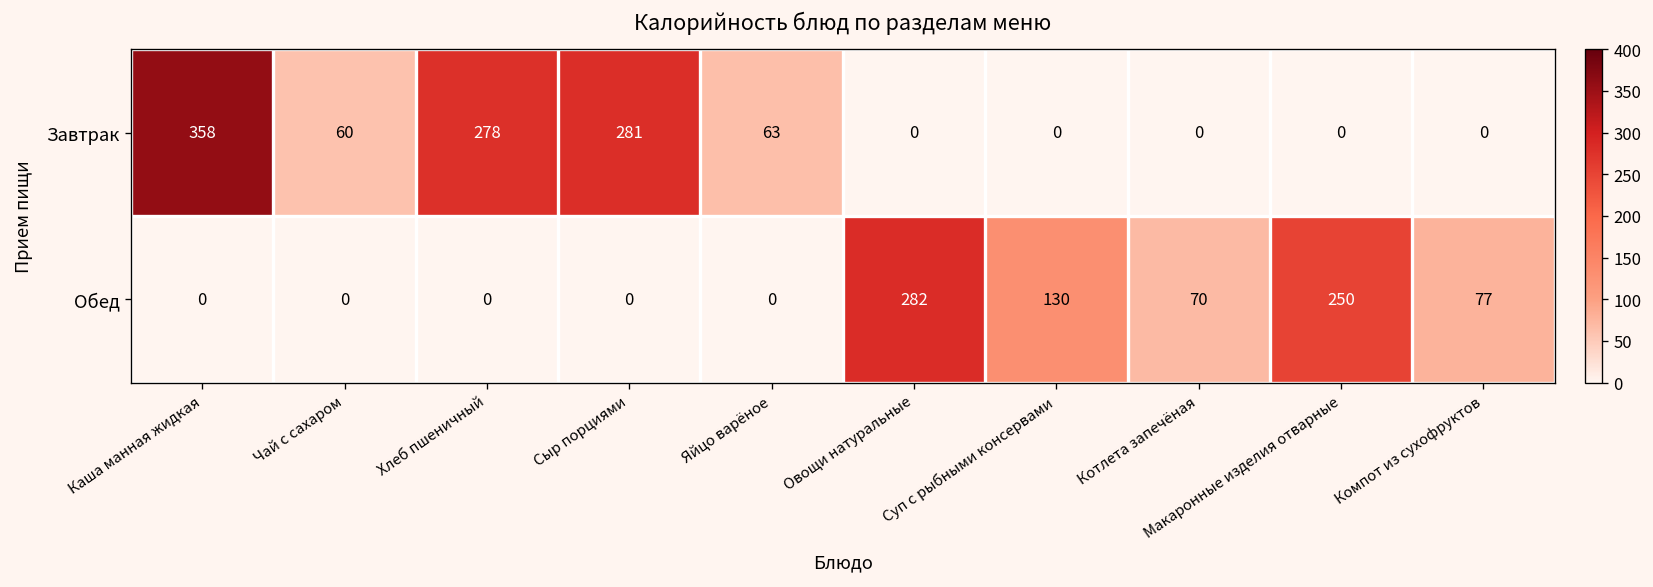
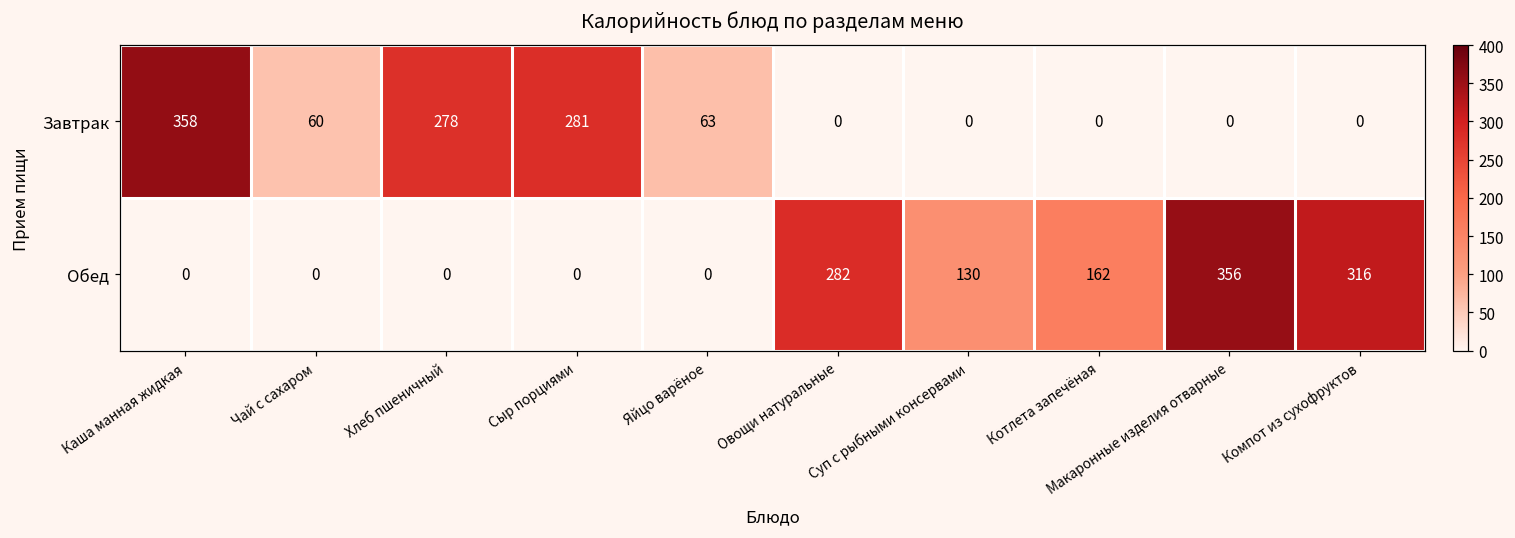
  {
    "Завтрак": {
      "Каша манная жидкая": 358,
      "Чай с сахаром": 60,
      "Хлеб пшеничный": 278,
      "Сыр порциями": 281,
      "Яйцо варёное": 63,
      "Овощи натуральные": 0,
      "Суп с рыбными консервами": 0,
      "Котлета запечёная": 0,
      "Макаронные изделия отварные": 0,
      "Компот из сухофруктов": 0
    },
    "Обед": {
      "Каша манная жидкая": 0,
      "Чай с сахаром": 0,
      "Хлеб пшеничный": 0,
      "Сыр порциями": 0,
      "Яйцо варёное": 0,
      "Овощи натуральные": 282,
      "Суп с рыбными консервами": 130,
-     "Котлета запечёная": 70,
-     "Макаронные изделия отварные": 250,
-     "Компот из сухофруктов": 77
+     "Котлета запечёная": 162,
+     "Макаронные изделия отварные": 356,
+     "Компот из сухофруктов": 316
    }
  }
